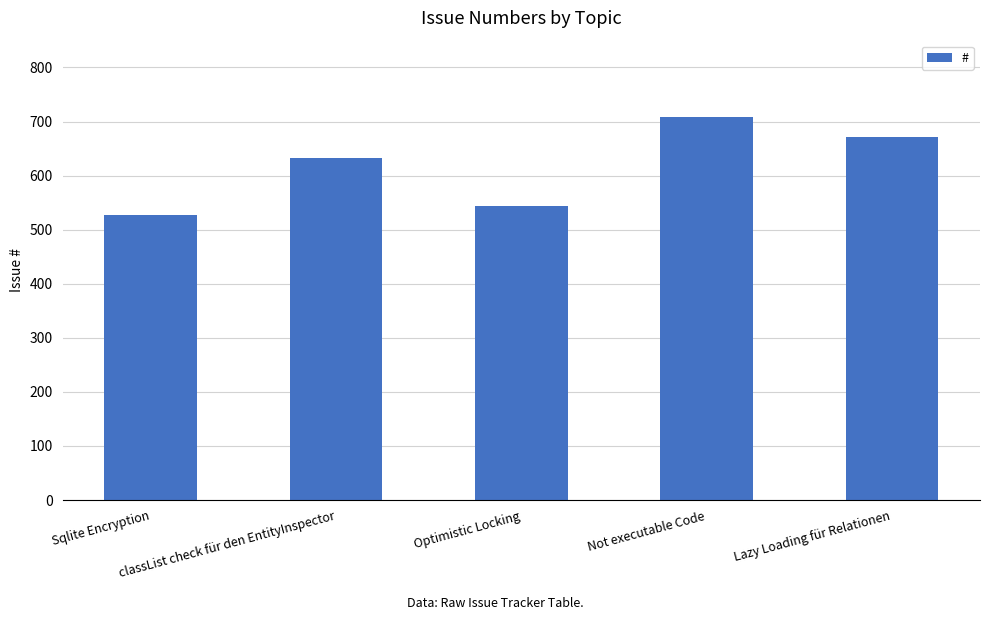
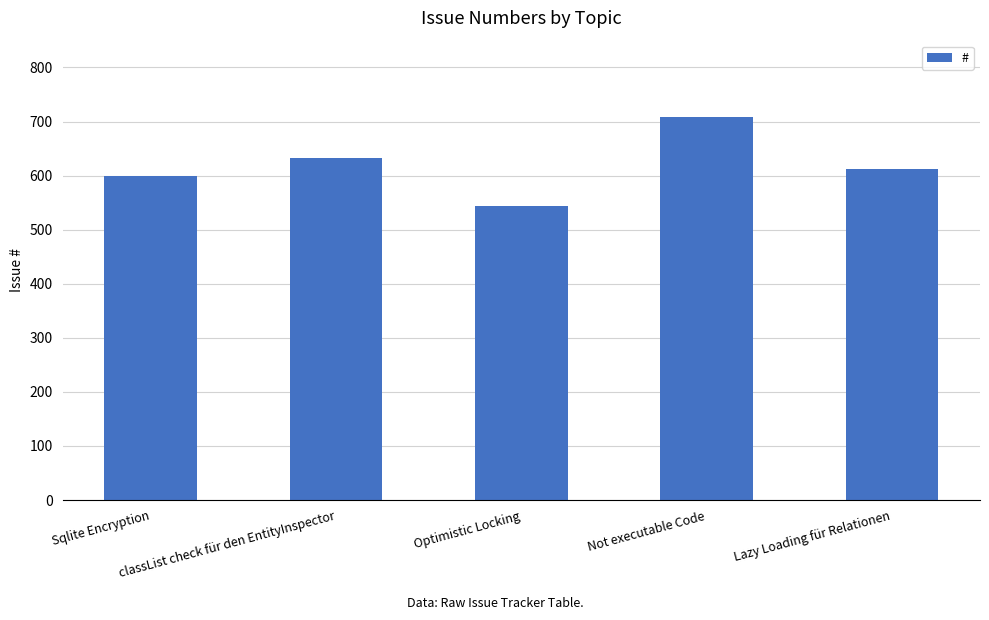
  {
-   "Sqlite Encryption": 530,
+   "Sqlite Encryption": 600,
    "classList check für den EntityInspector": 630,
    "Optimistic Locking": 540,
    "Not executable Code": 710,
-   "Lazy Loading für Relationen": 670
+   "Lazy Loading für Relationen": 610
  }
